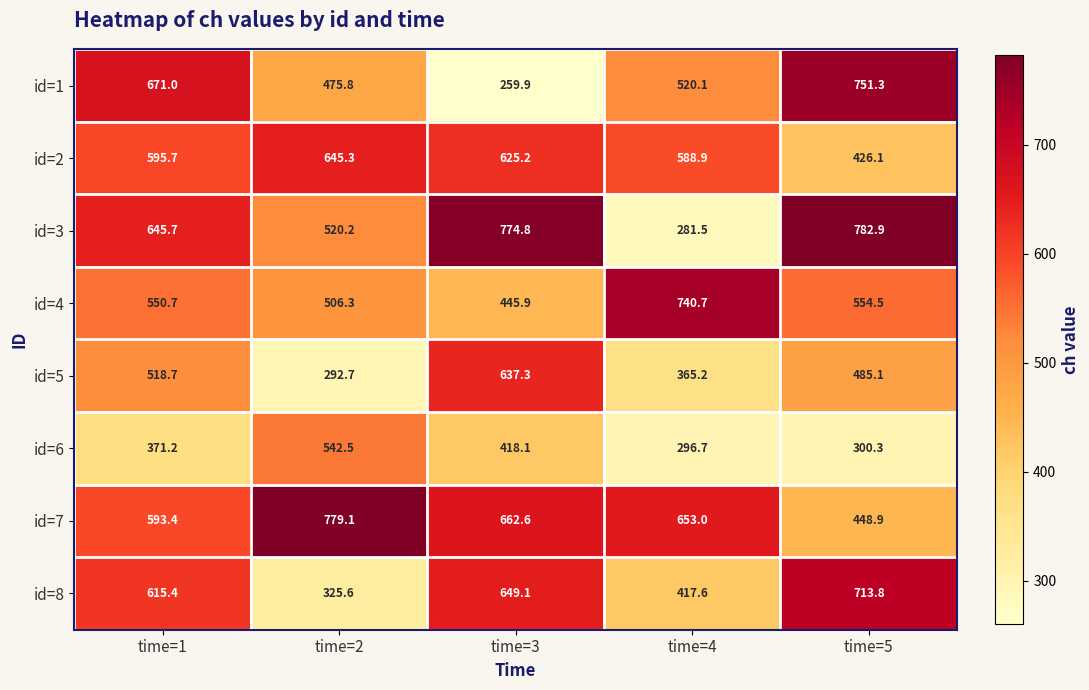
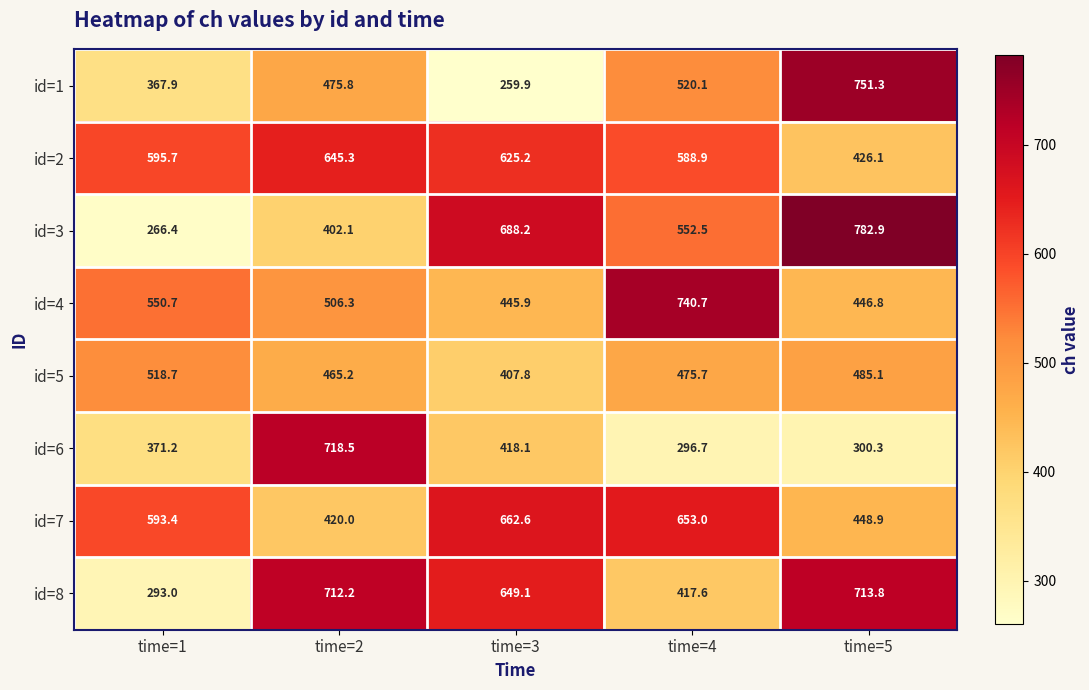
  {
    "id=1": {
-     "time=1": 671.0,
+     "time=1": 367.9,
      "time=2": 475.8,
      "time=3": 259.9,
      "time=4": 520.1,
      "time=5": 751.3
    },
    "id=2": {
      "time=1": 595.7,
      "time=2": 645.3,
      "time=3": 625.2,
      "time=4": 588.9,
      "time=5": 426.1
    },
    "id=3": {
-     "time=1": 645.7,
-     "time=2": 520.2,
-     "time=3": 774.8,
-     "time=4": 281.5,
+     "time=1": 266.4,
+     "time=2": 402.1,
+     "time=3": 688.2,
+     "time=4": 552.5,
      "time=5": 782.9
    },
    "id=4": {
      "time=1": 550.7,
      "time=2": 506.3,
      "time=3": 445.9,
      "time=4": 740.7,
-     "time=5": 554.5
+     "time=5": 446.8
    },
    "id=5": {
      "time=1": 518.7,
-     "time=2": 292.7,
-     "time=3": 637.3,
-     "time=4": 365.2,
+     "time=2": 465.2,
+     "time=3": 407.8,
+     "time=4": 475.7,
      "time=5": 485.1
    },
    "id=6": {
      "time=1": 371.2,
-     "time=2": 542.5,
+     "time=2": 718.5,
      "time=3": 418.1,
      "time=4": 296.7,
      "time=5": 300.3
    },
    "id=7": {
      "time=1": 593.4,
-     "time=2": 779.1,
+     "time=2": 420.0,
      "time=3": 662.6,
      "time=4": 653.0,
      "time=5": 448.9
    },
    "id=8": {
-     "time=1": 615.4,
-     "time=2": 325.6,
+     "time=1": 293.0,
+     "time=2": 712.2,
      "time=3": 649.1,
      "time=4": 417.6,
      "time=5": 713.8
    }
  }
